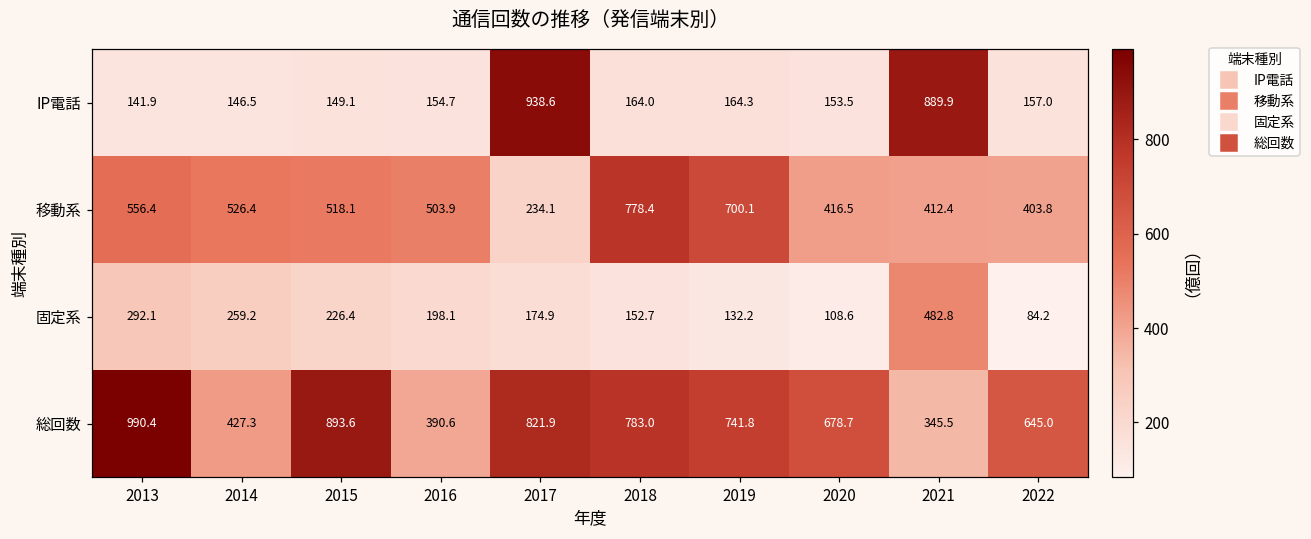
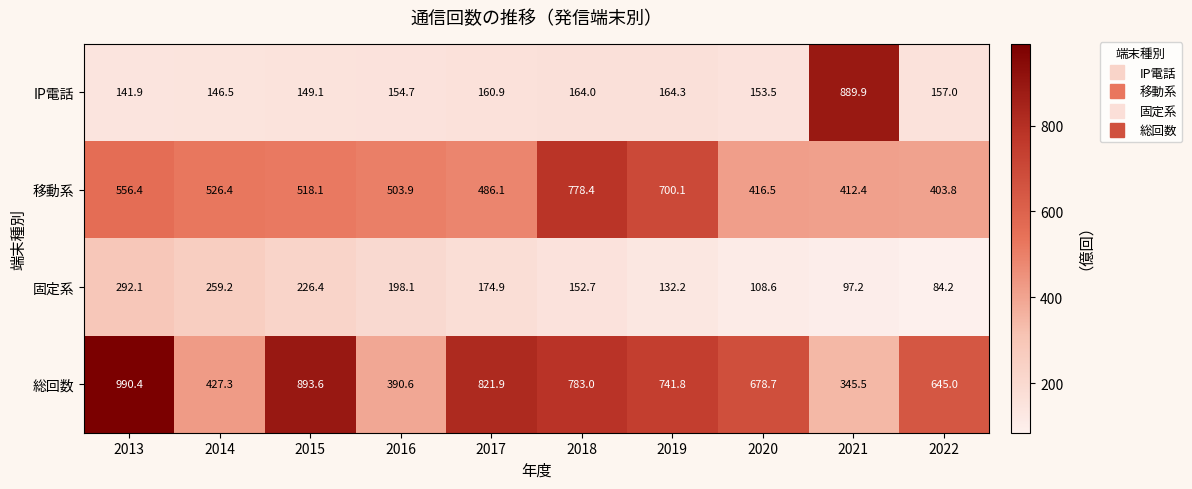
  {
    "IP電話": {
      "2013": 141.9,
      "2014": 146.5,
      "2015": 149.1,
      "2016": 154.7,
-     "2017": 938.6,
+     "2017": 160.9,
      "2018": 164.0,
      "2019": 164.3,
      "2020": 153.5,
      "2021": 889.9,
      "2022": 157.0
    },
    "移動系": {
      "2013": 556.4,
      "2014": 526.4,
      "2015": 518.1,
      "2016": 503.9,
-     "2017": 234.1,
+     "2017": 486.1,
      "2018": 778.4,
      "2019": 700.1,
      "2020": 416.5,
      "2021": 412.4,
      "2022": 403.8
    },
    "固定系": {
      "2013": 292.1,
      "2014": 259.2,
      "2015": 226.4,
      "2016": 198.1,
      "2017": 174.9,
      "2018": 152.7,
      "2019": 132.2,
      "2020": 108.6,
-     "2021": 482.8,
+     "2021": 97.2,
      "2022": 84.2
    },
    "総回数": {
      "2013": 990.4,
      "2014": 427.3,
      "2015": 893.6,
      "2016": 390.6,
      "2017": 821.9,
      "2018": 783.0,
      "2019": 741.8,
      "2020": 678.7,
      "2021": 345.5,
      "2022": 645.0
    }
  }
